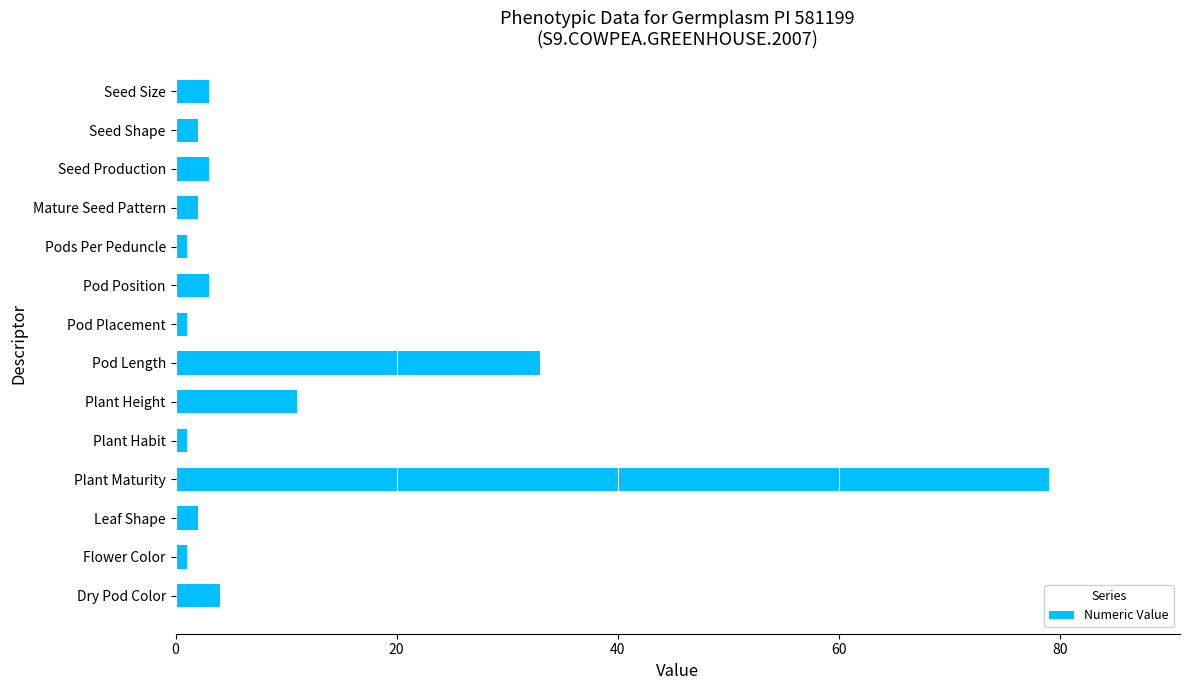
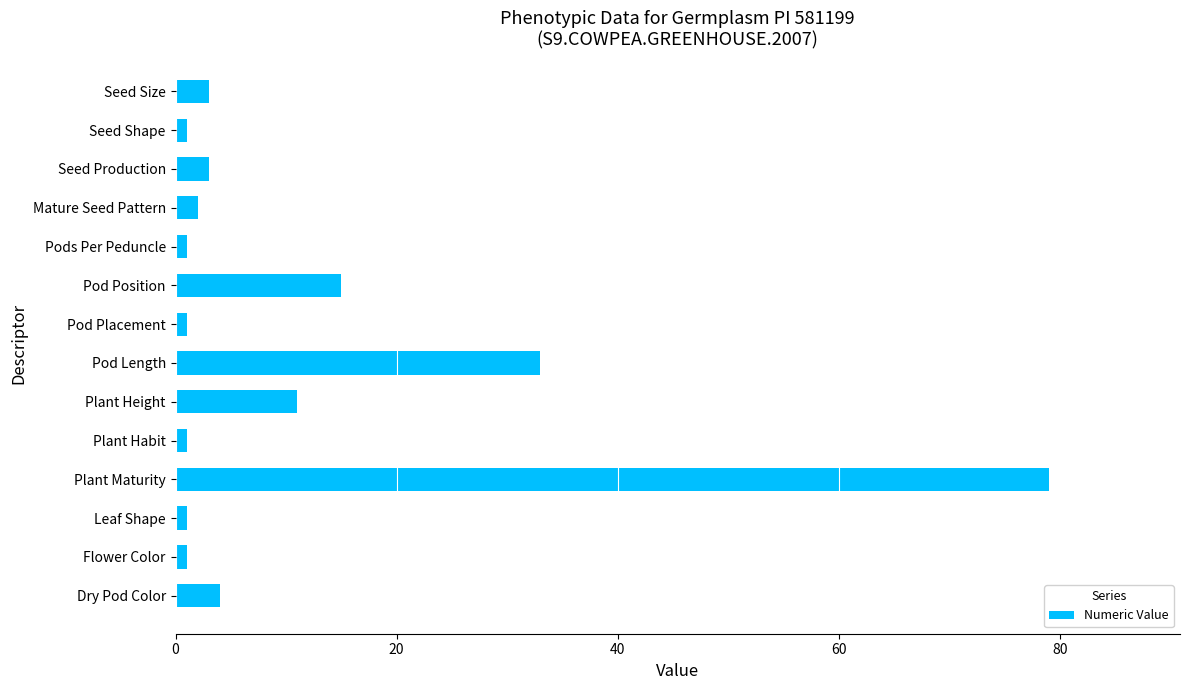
  {
    "Seed Size": 3,
-   "Seed Shape": 2,
+   "Seed Shape": 1,
    "Seed Production": 3,
    "Mature Seed Pattern": 2,
    "Pods Per Peduncle": 1,
-   "Pod Position": 3,
+   "Pod Position": 15,
    "Pod Placement": 1,
    "Pod Length": 33,
    "Plant Height": 11,
    "Plant Habit": 1,
    "Plant Maturity": 79,
-   "Leaf Shape": 2,
+   "Leaf Shape": 1,
    "Flower Color": 1,
    "Dry Pod Color": 4
  }
